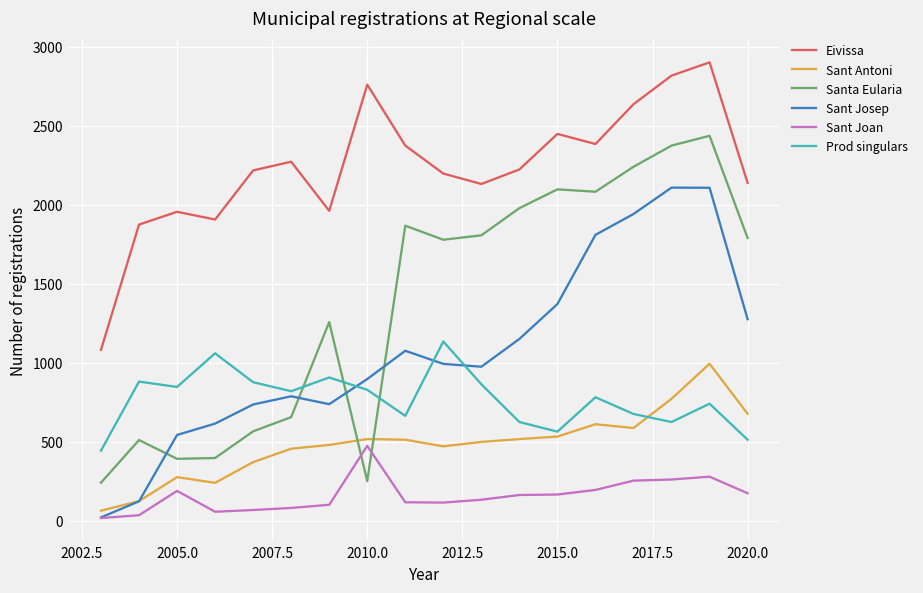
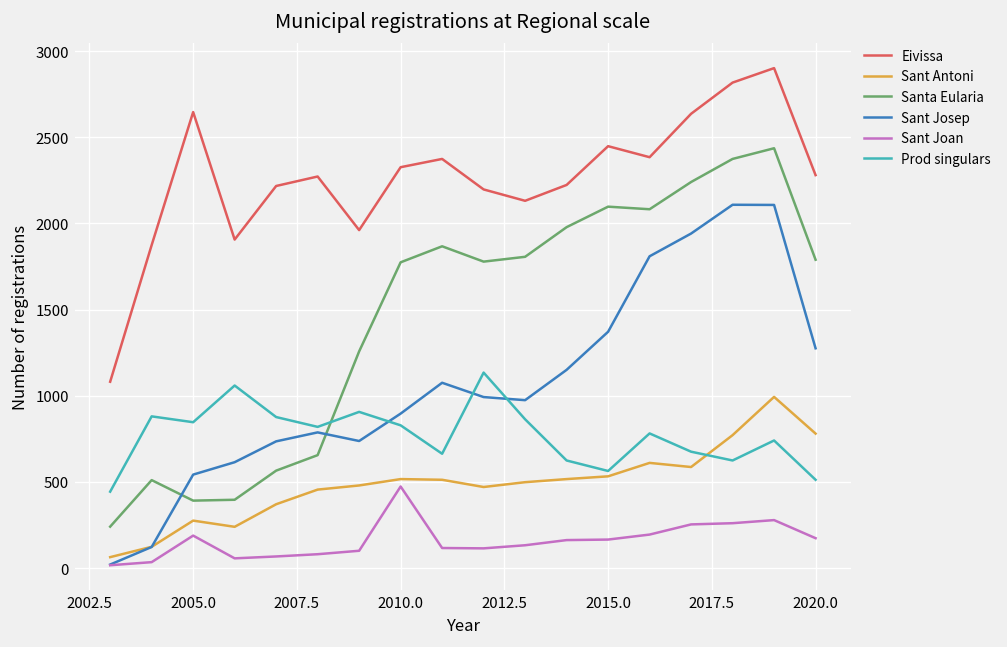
  {
    "Eivissa": {
-     "2005.0": 1960,
-     "2010.0": 2760,
+     "2005.0": 2650,
+     "2010.0": 2330,
      "2015.0": 2450,
-     "2020.0": 2140
+     "2020.0": 2280
    },
    "Sant Antoni": {
      "2005.0": 280,
      "2010.0": 520,
      "2015.0": 530,
-     "2020.0": 680
+     "2020.0": 780
    },
    "Santa Eularia": {
      "2005.0": 390,
-     "2010.0": 250,
+     "2010.0": 1770,
      "2015.0": 2100,
      "2020.0": 1790
    },
    "Sant Joan": {
      "2005.0": 190,
      "2010.0": 470,
      "2015.0": 170,
      "2020.0": 170
    }
  }
